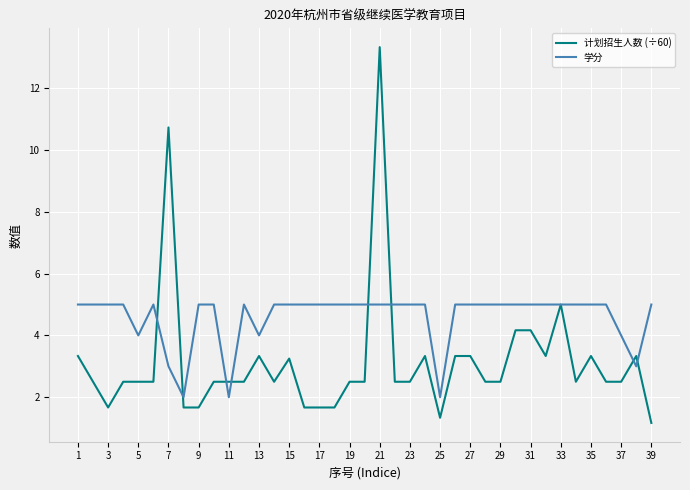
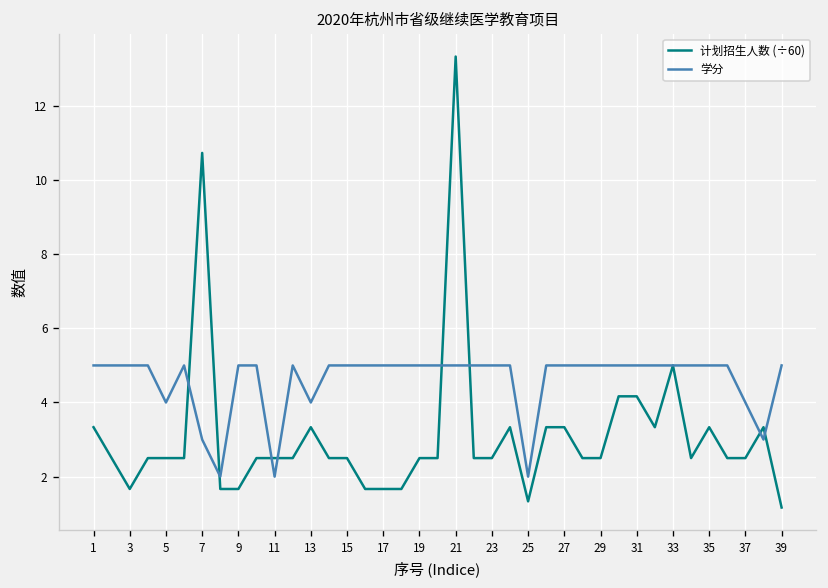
  {
    "计划招生人数 (÷60)": {
      "1": 3.3,
      "3": 1.7,
      "5": 2.5,
      "7": 10.7,
      "9": 1.7,
      "11": 2.5,
      "13": 3.3,
-     "15": 3.3,
+     "15": 2.5,
      "17": 1.7,
      "19": 2.5,
      "21": 13.3,
      "23": 2.5,
      "25": 1.3,
      "27": 3.3,
      "29": 2.5,
      "31": 4.2,
      "35": 3.3,
      "37": 2.5,
      "39": 1.2
    },
    "学分": {
      "1": 5.0,
      "3": 5.0,
      "5": 4.0,
      "7": 3.0,
      "9": 5.0,
      "11": 2.0,
      "13": 4.0,
      "15": 5.0,
      "17": 5.0,
      "19": 5.0,
      "21": 5.0,
      "23": 5.0,
      "25": 2.0,
      "27": 5.0,
      "29": 5.0,
      "31": 5.0,
      "35": 5.0,
      "37": 4.0,
      "39": 5.0
    }
  }
